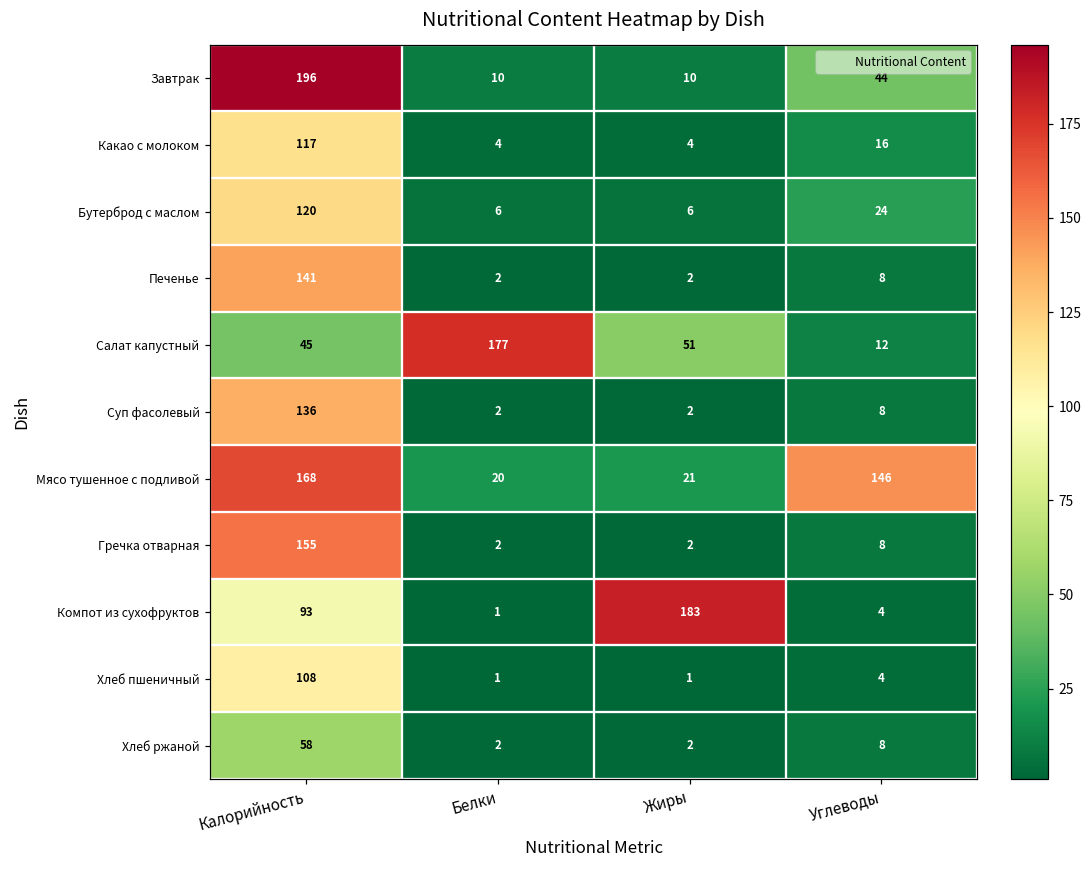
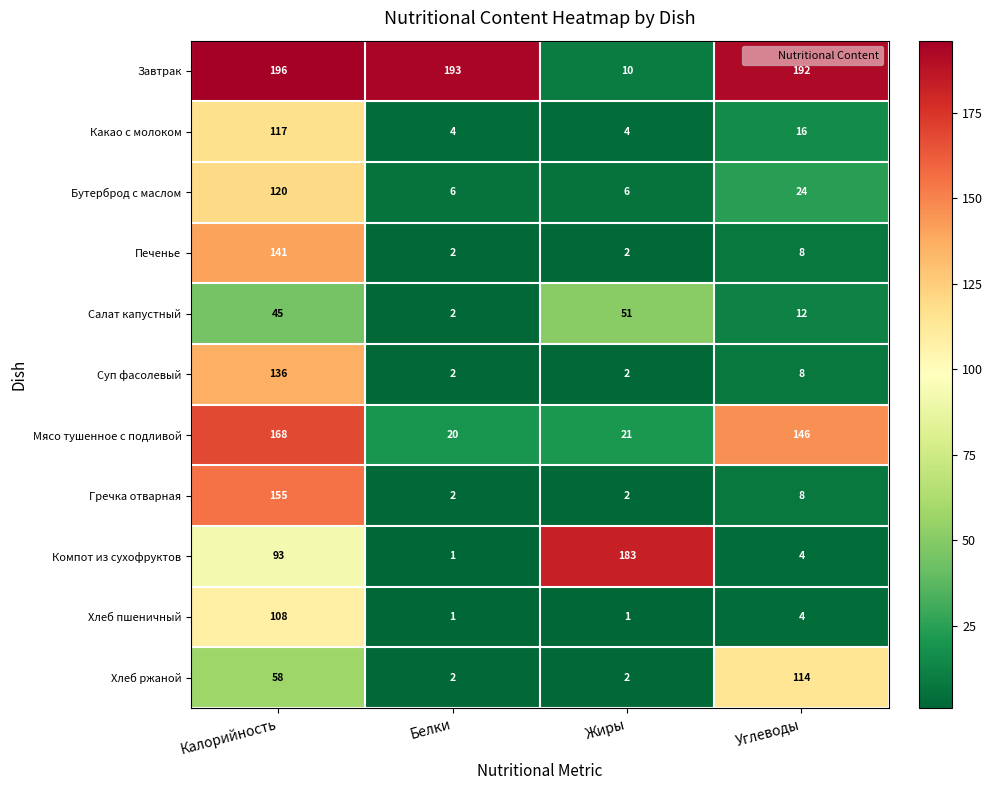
  {
    "Завтрак": {
      "Калорийность": 196,
-     "Белки": 10,
+     "Белки": 193,
      "Жиры": 10,
-     "Углеводы": 44
+     "Углеводы": 192
    },
    "Какао с молоком": {
      "Калорийность": 117,
      "Белки": 4,
      "Жиры": 4,
      "Углеводы": 16
    },
    "Бутерброд с маслом": {
      "Калорийность": 120,
      "Белки": 6,
      "Жиры": 6,
      "Углеводы": 24
    },
    "Печенье": {
      "Калорийность": 141,
      "Белки": 2,
      "Жиры": 2,
      "Углеводы": 8
    },
    "Салат капустный": {
      "Калорийность": 45,
-     "Белки": 177,
+     "Белки": 2,
      "Жиры": 51,
      "Углеводы": 12
    },
    "Суп фасолевый": {
      "Калорийность": 136,
      "Белки": 2,
      "Жиры": 2,
      "Углеводы": 8
    },
    "Мясо тушенное с подливой": {
      "Калорийность": 168,
      "Белки": 20,
      "Жиры": 21,
      "Углеводы": 146
    },
    "Гречка отварная": {
      "Калорийность": 155,
      "Белки": 2,
      "Жиры": 2,
      "Углеводы": 8
    },
    "Компот из сухофруктов": {
      "Калорийность": 93,
      "Белки": 1,
      "Жиры": 183,
      "Углеводы": 4
    },
    "Хлеб пшеничный": {
      "Калорийность": 108,
      "Белки": 1,
      "Жиры": 1,
      "Углеводы": 4
    },
    "Хлеб ржаной": {
      "Калорийность": 58,
      "Белки": 2,
      "Жиры": 2,
-     "Углеводы": 8
+     "Углеводы": 114
    }
  }
